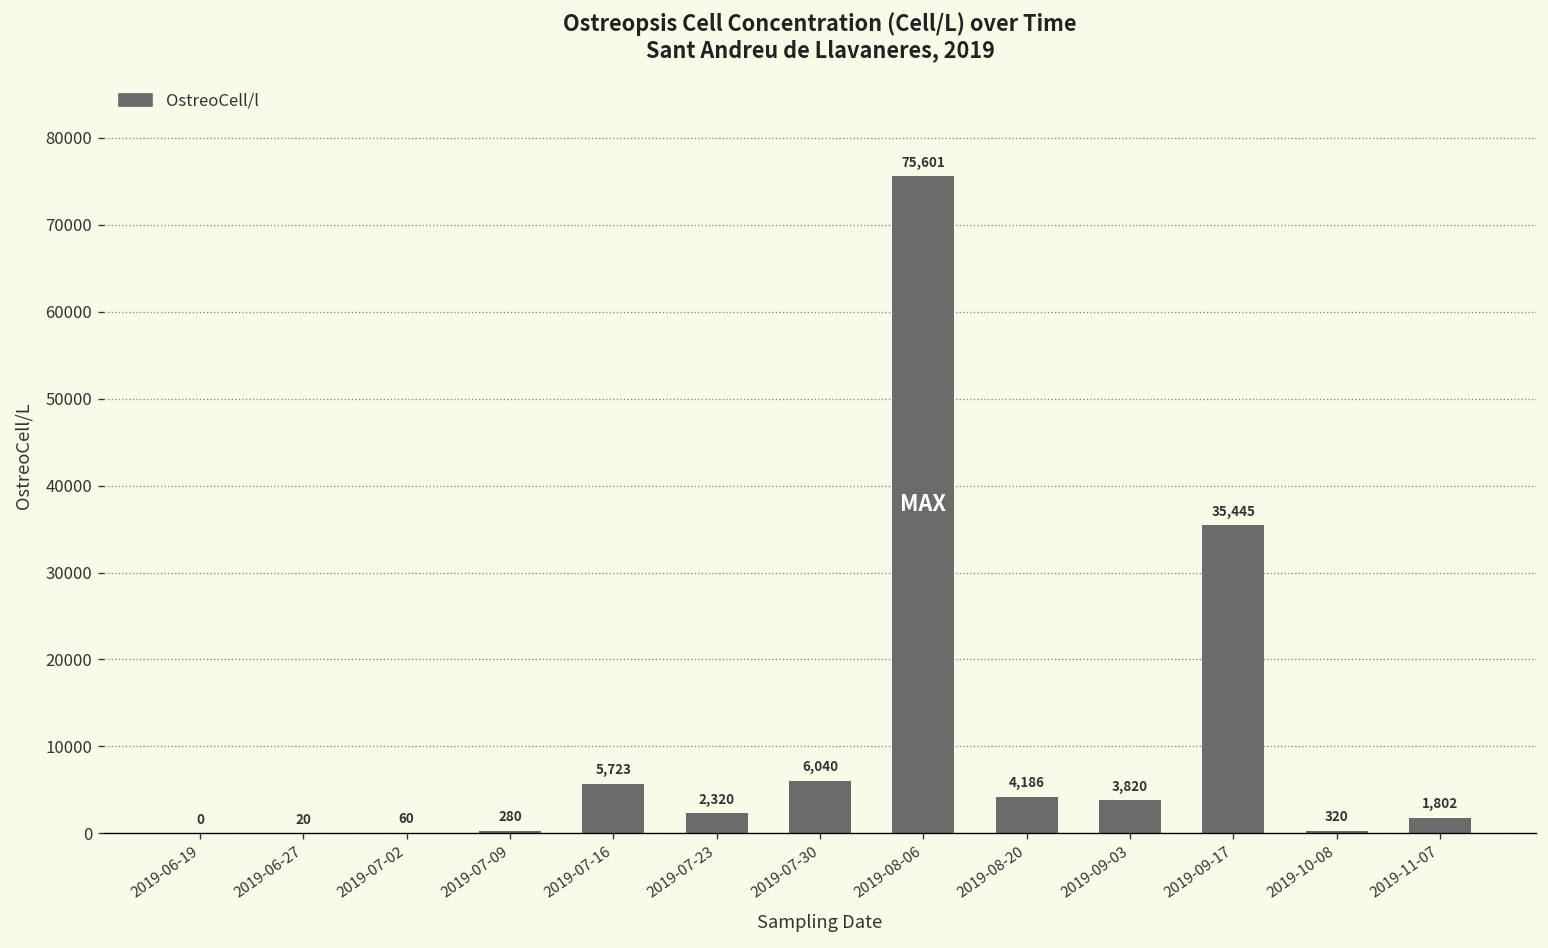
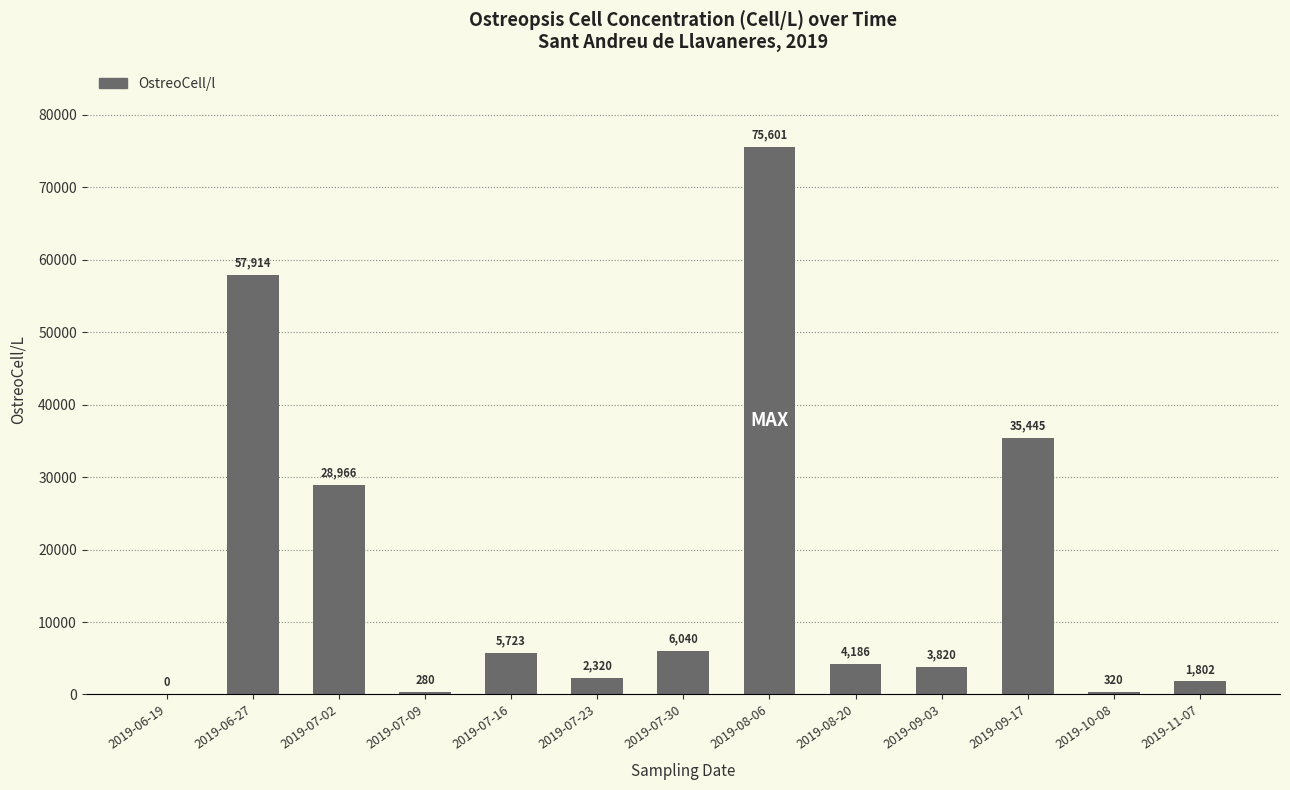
  {
    "2019-06-19": "0",
-   "2019-06-27": "20",
-   "2019-07-02": "60",
+   "2019-06-27": "57,914",
+   "2019-07-02": "28,966",
    "2019-07-09": "280",
    "2019-07-16": "5,723",
    "2019-07-23": "2,320",
    "2019-07-30": "6,040",
    "2019-08-06": "75,601",
    "2019-08-20": "4,186",
    "2019-09-03": "3,820",
    "2019-09-17": "35,445",
    "2019-10-08": "320",
    "2019-11-07": "1,802"
  }
